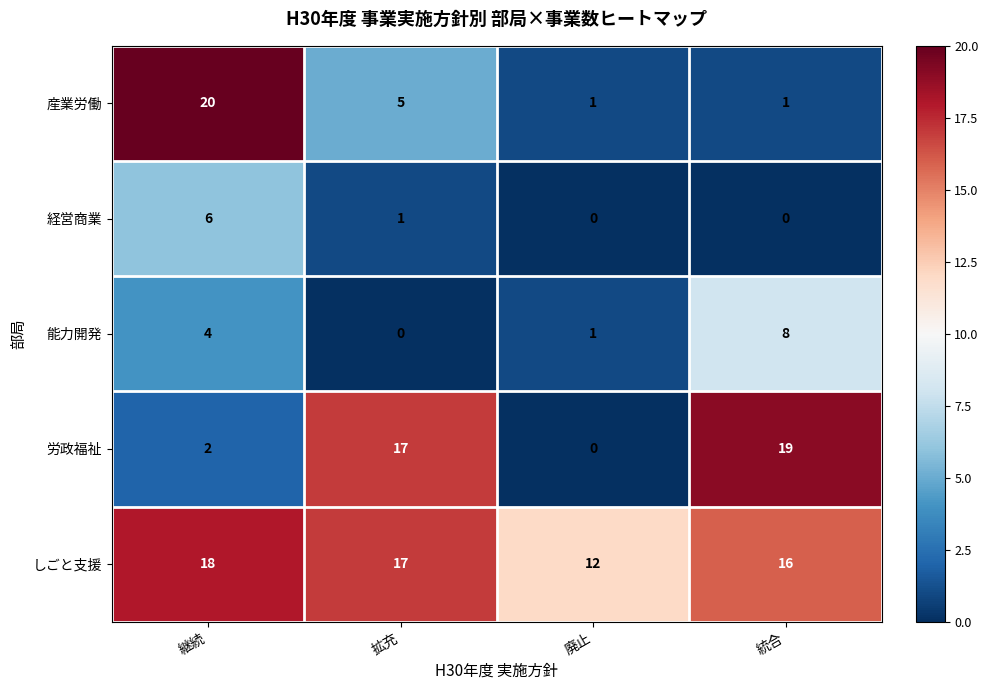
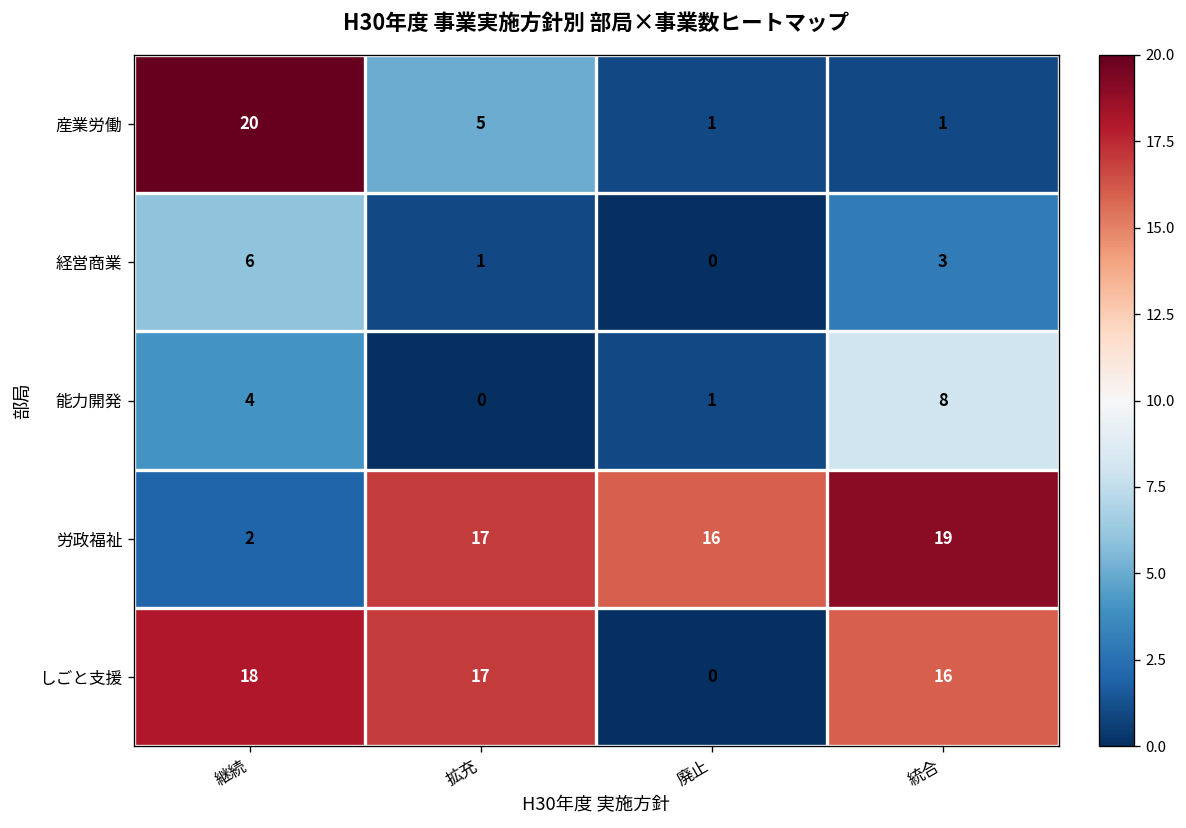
  {
    "産業労働": {
      "継続": 20,
      "拡充": 5,
      "廃止": 1,
      "統合": 1
    },
    "経営商業": {
      "継続": 6,
      "拡充": 1,
      "廃止": 0,
-     "統合": 0
+     "統合": 3
    },
    "能力開発": {
      "継続": 4,
      "拡充": 0,
      "廃止": 1,
      "統合": 8
    },
    "労政福祉": {
      "継続": 2,
      "拡充": 17,
-     "廃止": 0,
+     "廃止": 16,
      "統合": 19
    },
    "しごと支援": {
      "継続": 18,
      "拡充": 17,
-     "廃止": 12,
+     "廃止": 0,
      "統合": 16
    }
  }
